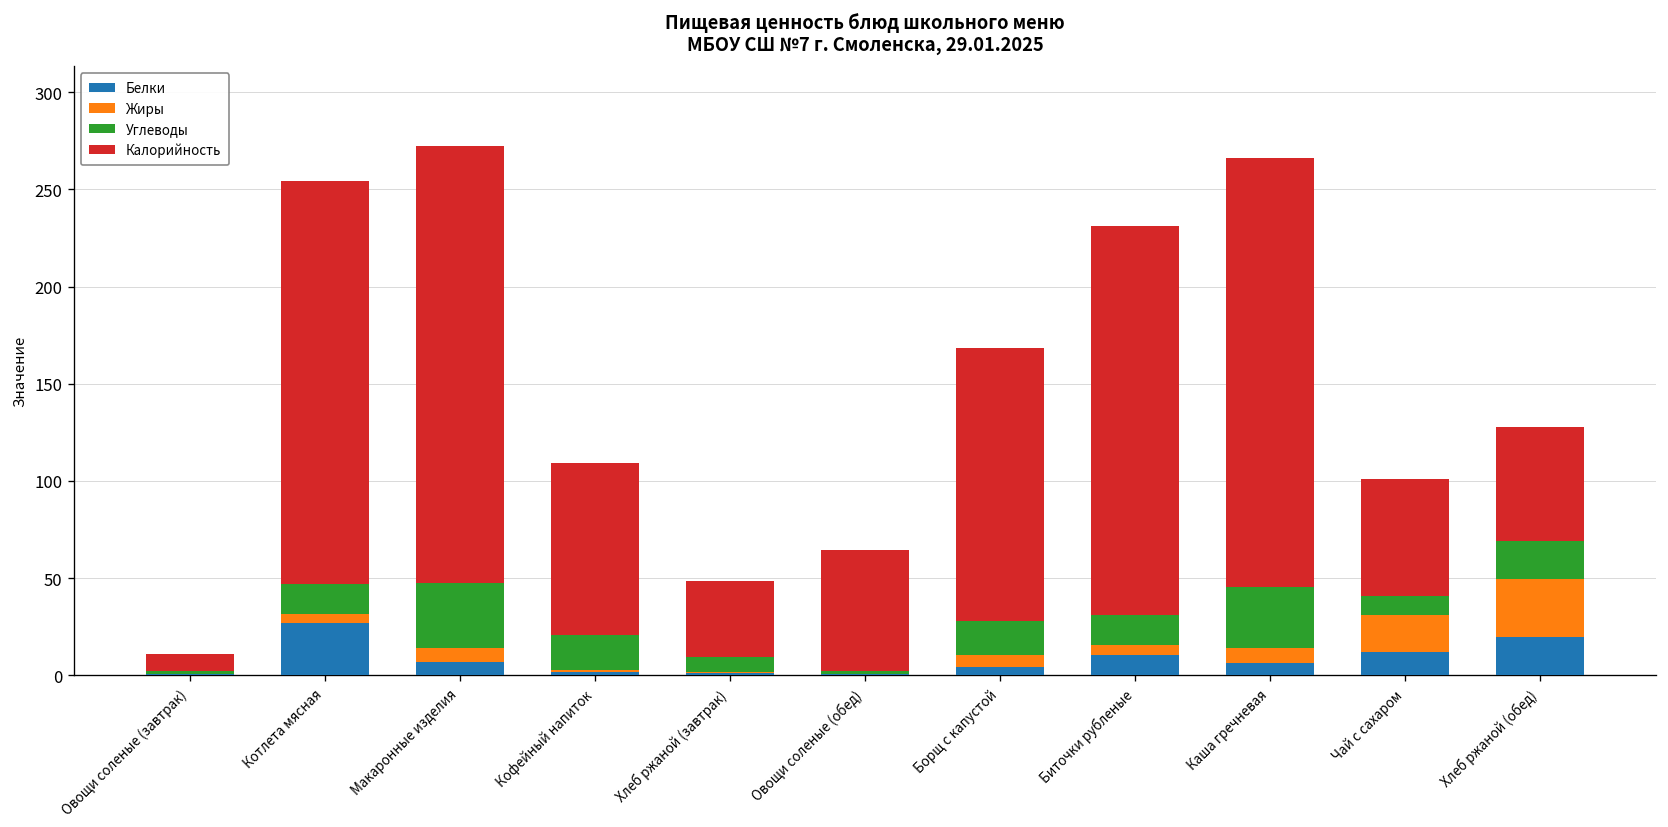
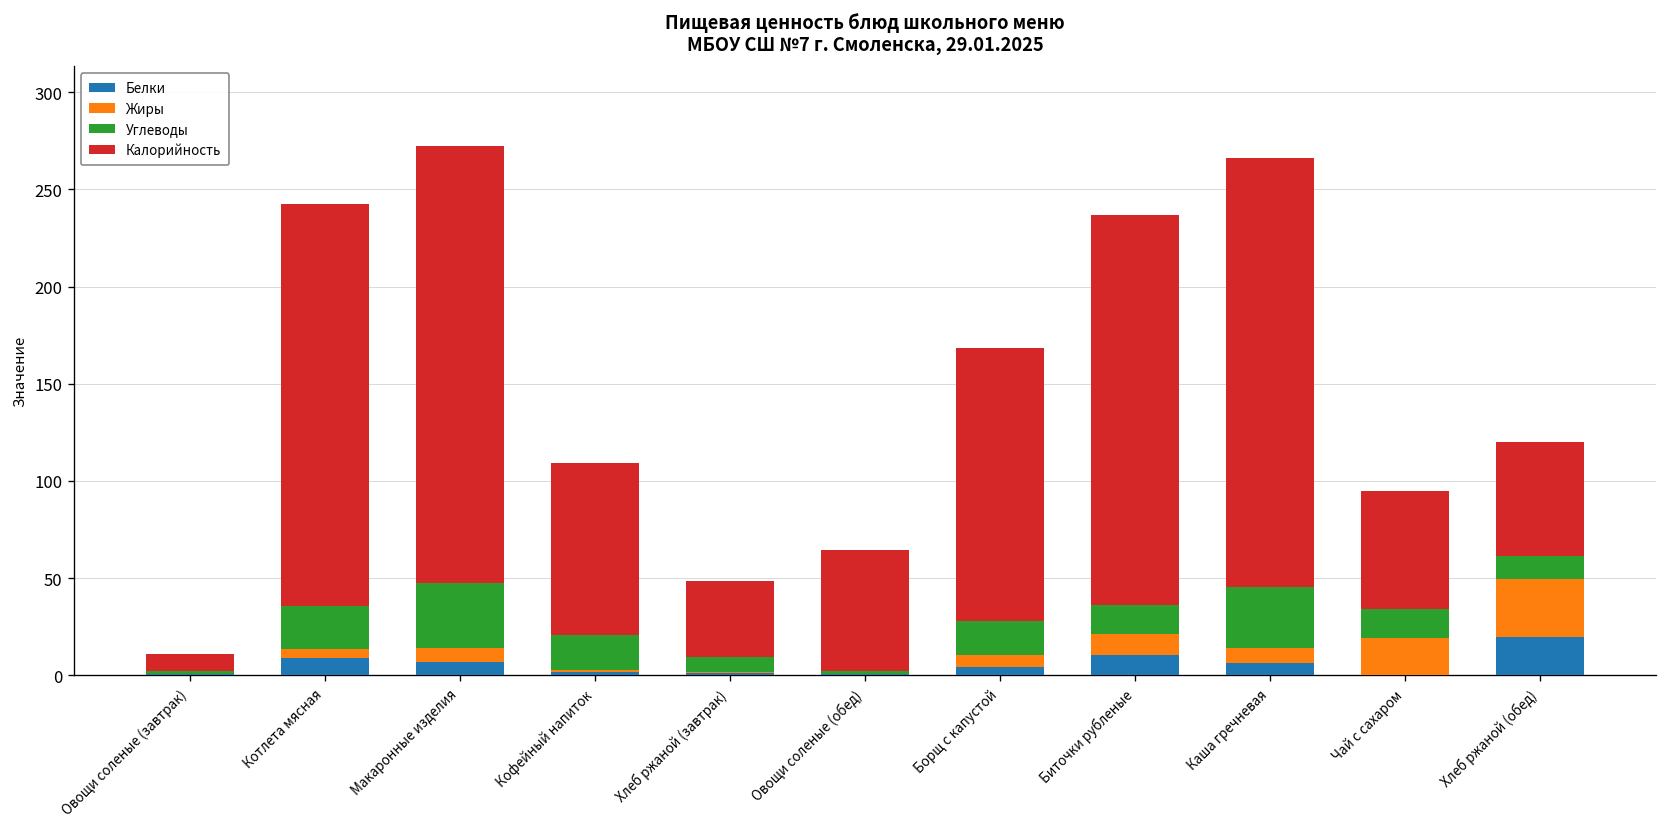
  {
    "Белки": {
-     "Котлета мясная": 27,
+     "Котлета мясная": 9,
      "Макаронные изделия": 7,
      "Борщ с капустой": 4,
      "Биточки рубленые": 10,
      "Каша гречневая": 6,
-     "Чай с сахаром": 12,
+     "Чай с сахаром": 0,
      "Хлеб ржаной (обед)": 20
    },
    "Жиры": {
      "Овощи соленые (завтрак)": 0,
      "Котлета мясная": 5,
      "Макаронные изделия": 7,
      "Овощи соленые (обед)": 0,
      "Борщ с капустой": 6,
-     "Биточки рубленые": 5,
+     "Биточки рубленые": 11,
      "Каша гречневая": 8,
      "Чай с сахаром": 19,
      "Хлеб ржаной (обед)": 30
    },
    "Углеводы": {
      "Овощи соленые (завтрак)": 2,
-     "Котлета мясная": 16,
+     "Котлета мясная": 22,
      "Макаронные изделия": 33,
      "Кофейный напиток": 18,
      "Хлеб ржаной (завтрак)": 8,
      "Овощи соленые (обед)": 2,
      "Борщ с капустой": 18,
      "Биточки рубленые": 15,
      "Каша гречневая": 31,
-     "Чай с сахаром": 9,
-     "Хлеб ржаной (обед)": 19
+     "Чай с сахаром": 15,
+     "Хлеб ржаной (обед)": 12
    },
    "Калорийность": {
      "Овощи соленые (завтрак)": 9,
      "Котлета мясная": 207,
      "Макаронные изделия": 225,
      "Кофейный напиток": 89,
      "Хлеб ржаной (завтрак)": 39,
      "Овощи соленые (обед)": 62,
      "Борщ с капустой": 141,
      "Биточки рубленые": 200,
      "Каша гречневая": 221,
      "Чай с сахаром": 60,
      "Хлеб ржаной (обед)": 59
    }
  }
